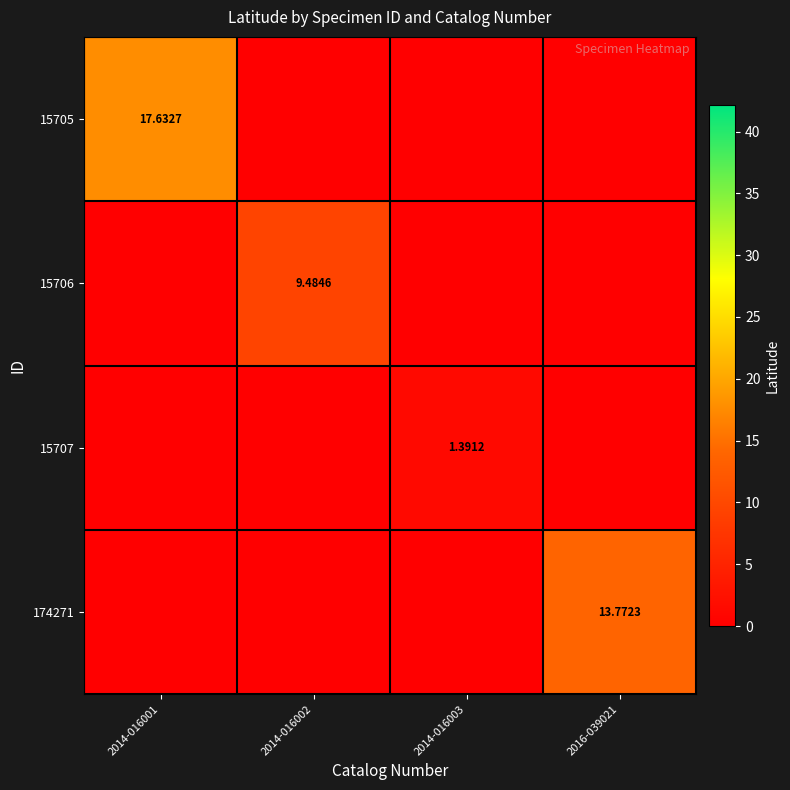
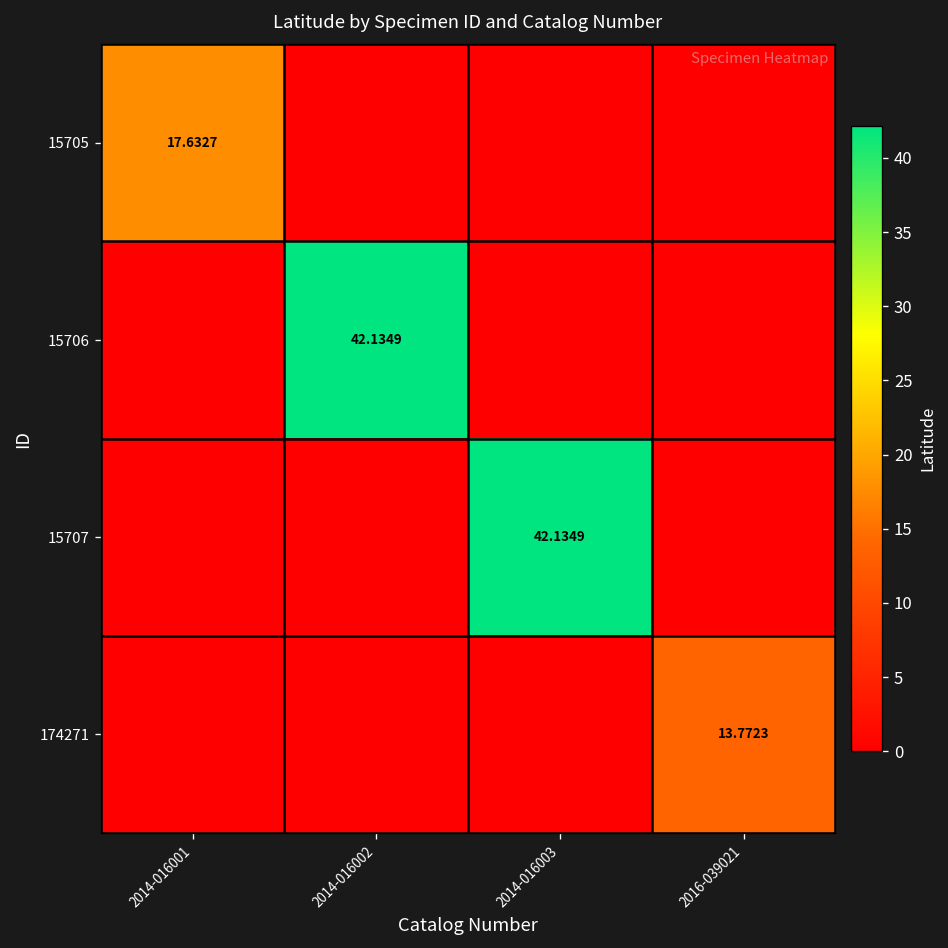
  {
    "15705": {
      "2014-016001": 17.6327
    },
    "15706": {
-     "2014-016002": 9.4846
+     "2014-016002": 42.1349
    },
    "15707": {
-     "2014-016003": 1.3912
+     "2014-016003": 42.1349
    },
    "174271": {
      "2016-039021": 13.7723
    }
  }
